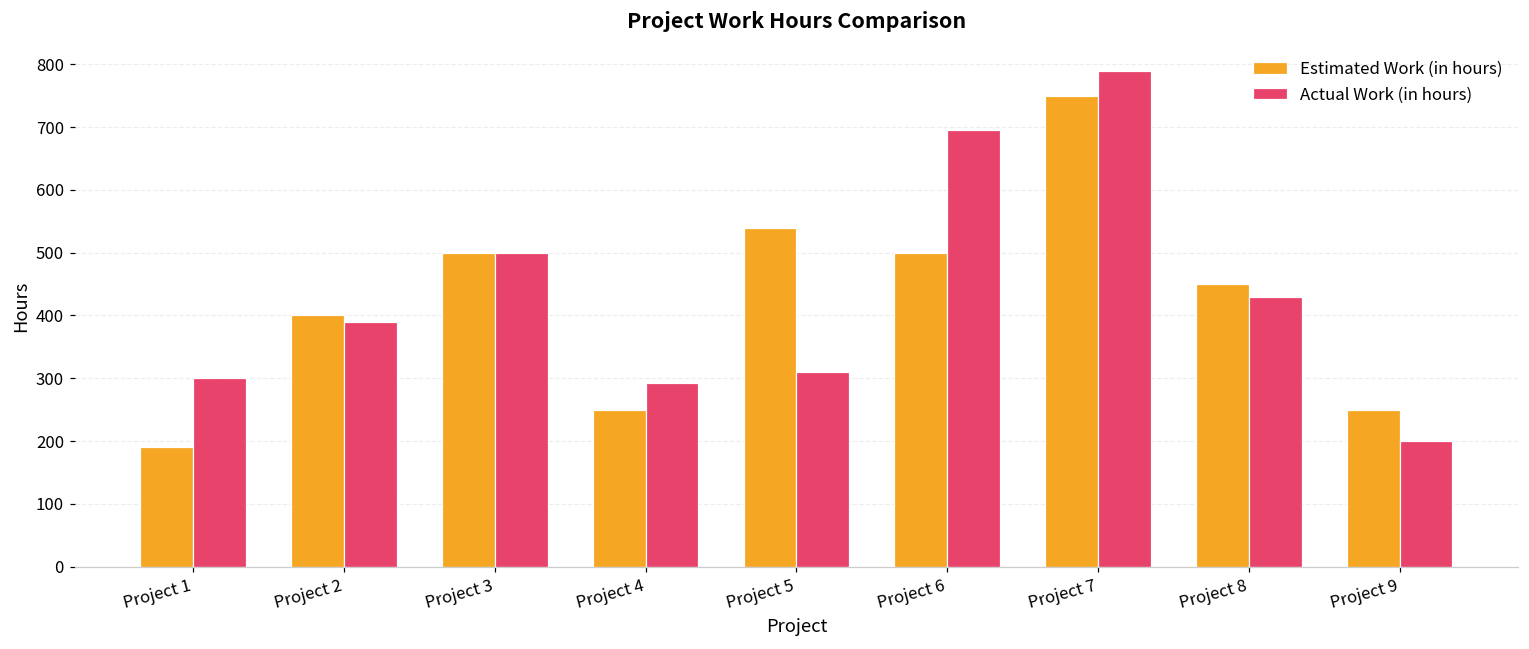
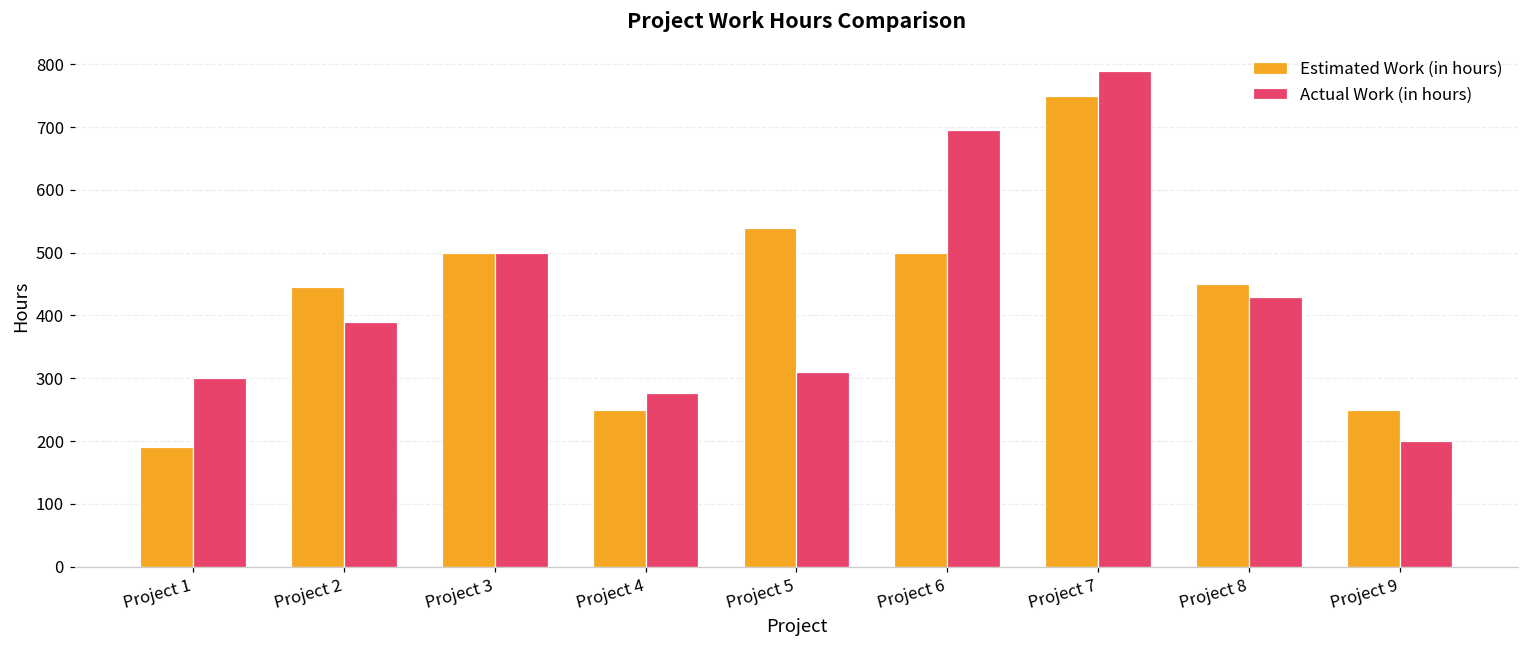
  {
    "Estimated Work (in hours)": {
      "Project 1": 190,
-     "Project 2": 400,
+     "Project 2": 450,
      "Project 3": 500,
      "Project 4": 250,
      "Project 5": 540,
      "Project 6": 500,
      "Project 7": 750,
      "Project 8": 450,
      "Project 9": 250
    },
    "Actual Work (in hours)": {
      "Project 1": 300,
      "Project 2": 390,
      "Project 3": 500,
-     "Project 4": 290,
+     "Project 4": 280,
      "Project 5": 310,
      "Project 6": 700,
      "Project 7": 790,
      "Project 8": 430,
      "Project 9": 200
    }
  }
